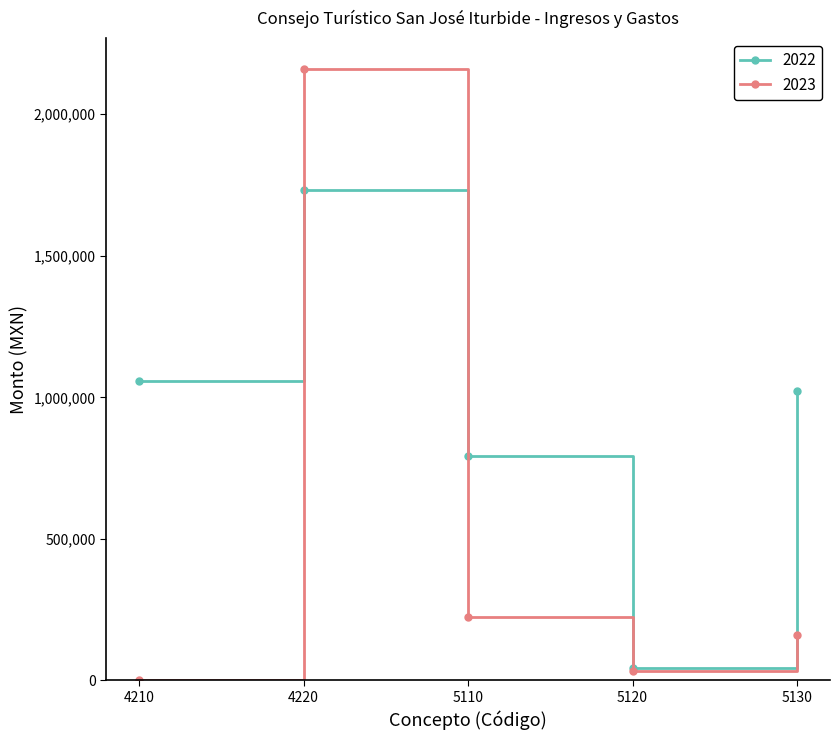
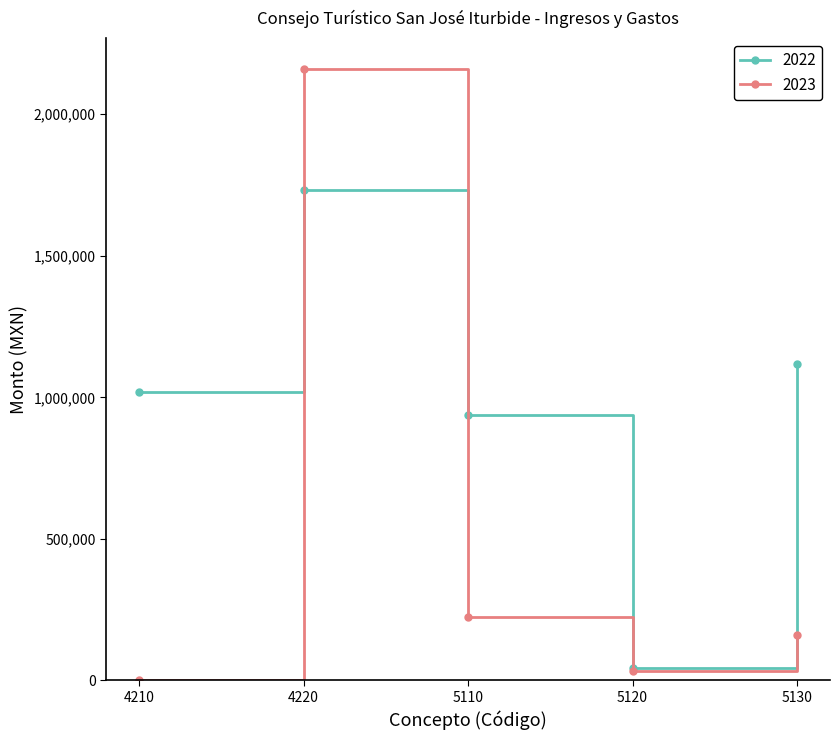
  {
    "2022": {
-     "4210": "1,060,000",
+     "4210": "1,020,000",
      "4220": "1,730,000",
-     "5110": "790,000",
+     "5110": "940,000",
      "5120": "40,000",
-     "5130": "1,020,000"
+     "5130": "1,120,000"
    },
    "2023": {
      "4210": "0",
      "4220": "2,160,000",
      "5110": "220,000",
      "5120": "30,000",
      "5130": "160,000"
    }
  }
